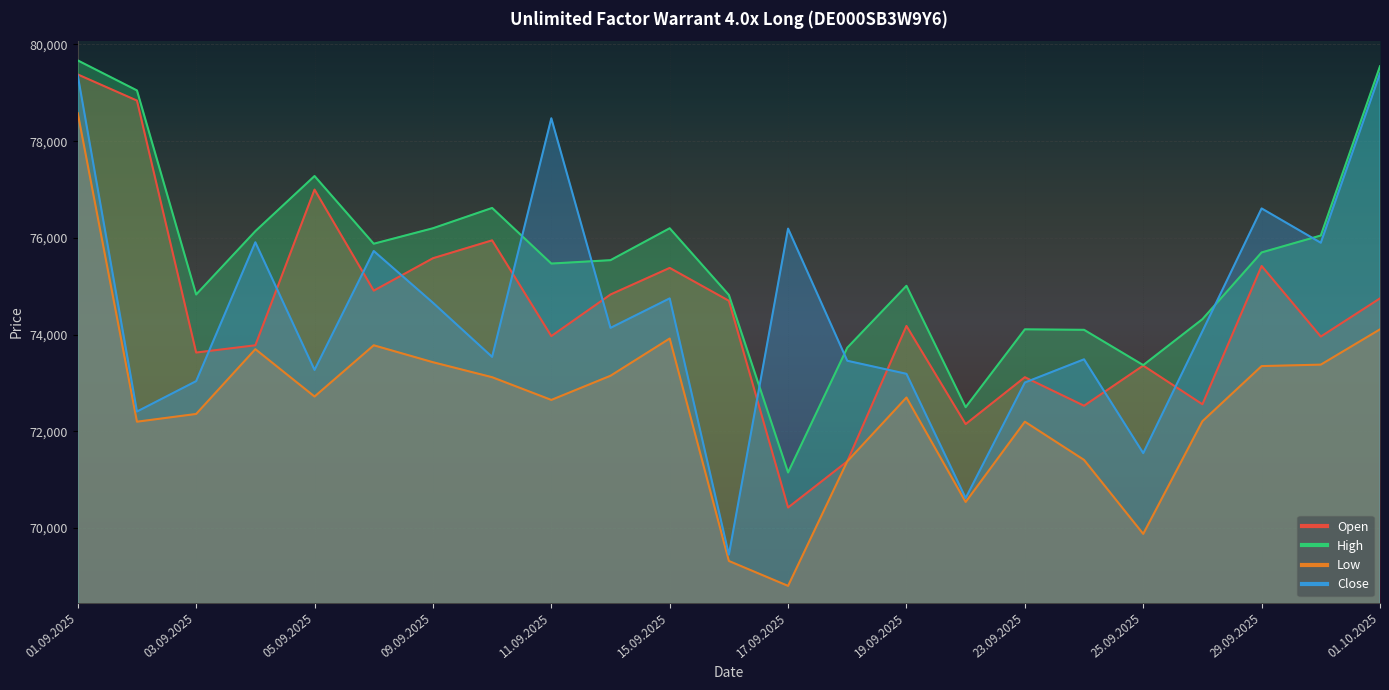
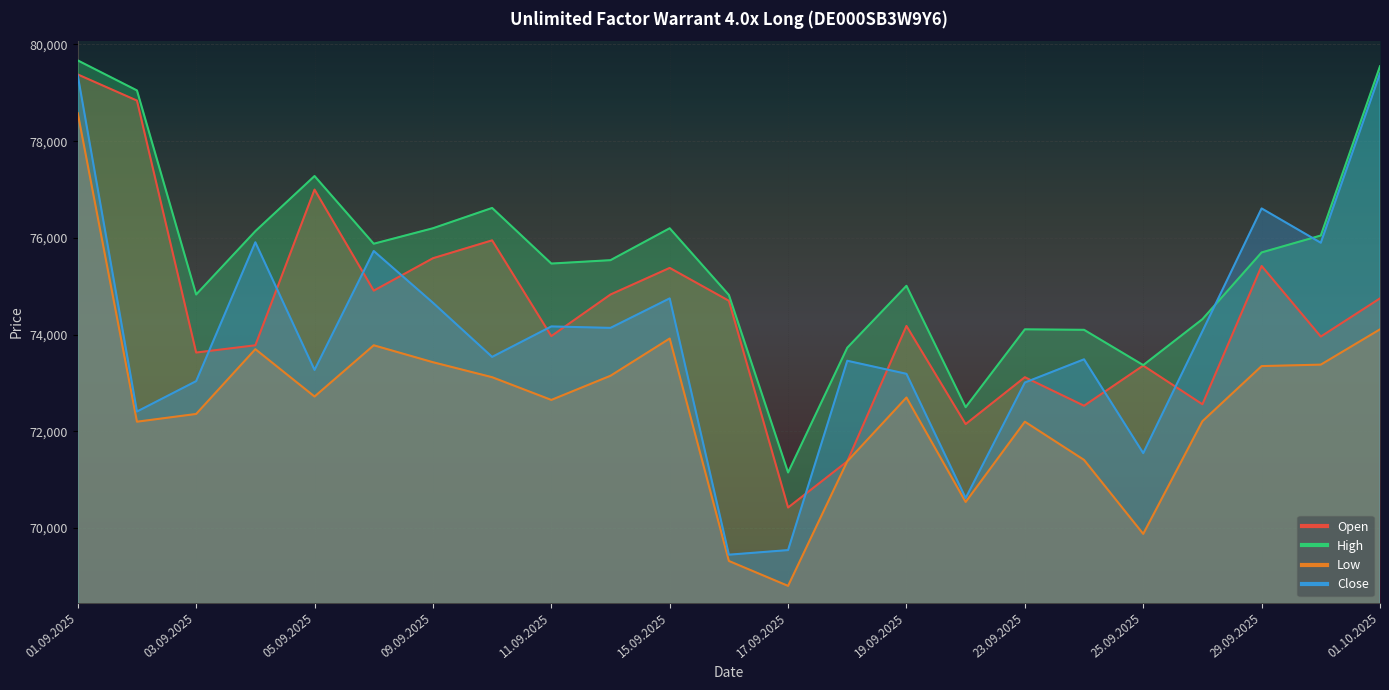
  {
    "High": {
      "01.09.2025": "79,700",
      "03.09.2025": "74,800",
      "05.09.2025": "77,300",
      "09.09.2025": "76,200",
      "11.09.2025": "75,500",
      "15.09.2025": "76,200",
      "17.09.2025": "71,200",
      "19.09.2025": "75,000",
      "23.09.2025": "74,100",
      "29.09.2025": "75,700",
      "01.10.2025": "79,600"
    },
    "Close": {
      "03.09.2025": "73,000",
      "05.09.2025": "73,300",
      "09.09.2025": "74,700",
-     "11.09.2025": "78,500",
+     "11.09.2025": "74,200",
      "15.09.2025": "74,800",
-     "17.09.2025": "76,200",
+     "17.09.2025": "69,500",
      "19.09.2025": "73,200",
      "23.09.2025": "73,000",
      "25.09.2025": "71,600",
      "29.09.2025": "76,600",
      "01.10.2025": "79,400"
    }
  }
